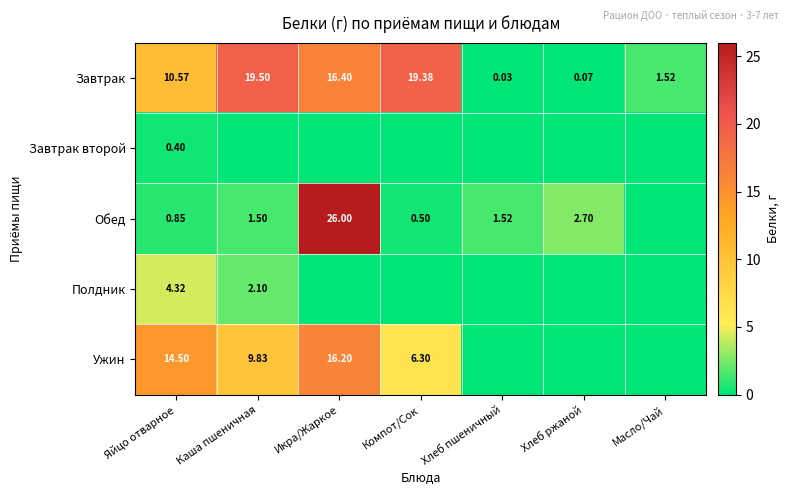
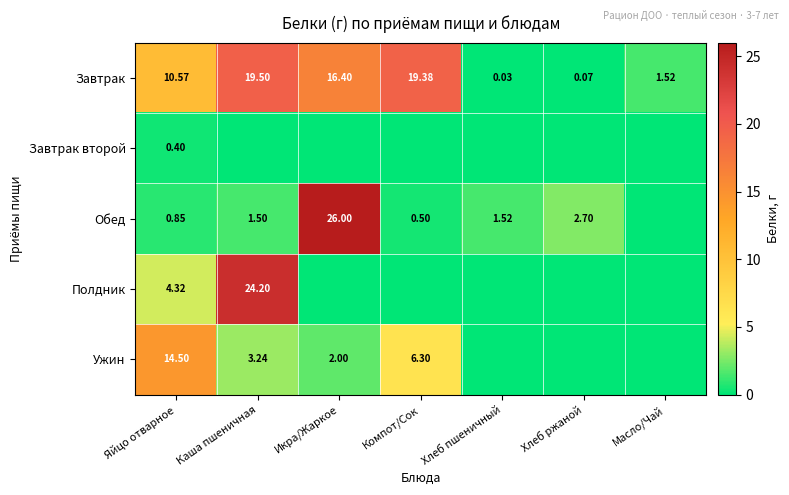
  {
    "Завтрак": {
      "Яйцо отварное": 10.57,
      "Каша пшеничная": 19.50,
      "Икра/Жаркое": 16.40,
      "Компот/Сок": 19.38,
      "Хлеб пшеничный": 0.03,
      "Хлеб ржаной": 0.07,
      "Масло/Чай": 1.52
    },
    "Завтрак второй": {
      "Яйцо отварное": 0.40
    },
    "Обед": {
      "Яйцо отварное": 0.85,
      "Каша пшеничная": 1.50,
      "Икра/Жаркое": 26.00,
      "Компот/Сок": 0.50,
      "Хлеб пшеничный": 1.52,
      "Хлеб ржаной": 2.70
    },
    "Полдник": {
      "Яйцо отварное": 4.32,
-     "Каша пшеничная": 2.10
+     "Каша пшеничная": 24.20
    },
    "Ужин": {
      "Яйцо отварное": 14.50,
-     "Каша пшеничная": 9.83,
-     "Икра/Жаркое": 16.20,
+     "Каша пшеничная": 3.24,
+     "Икра/Жаркое": 2.00,
      "Компот/Сок": 6.30
    }
  }
